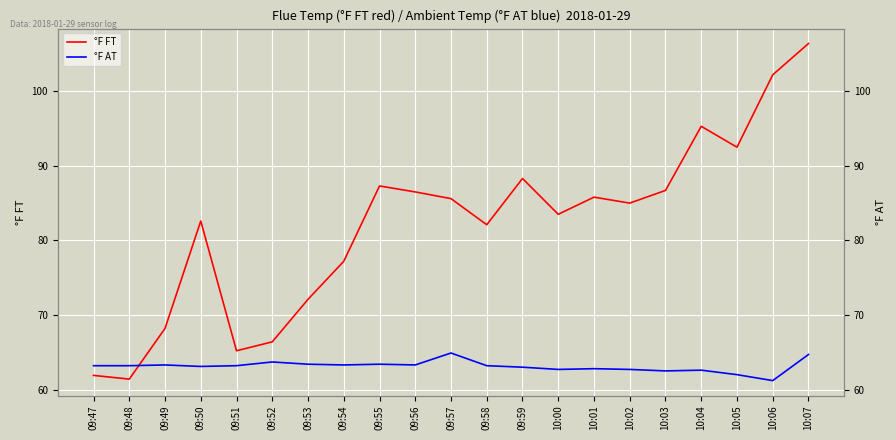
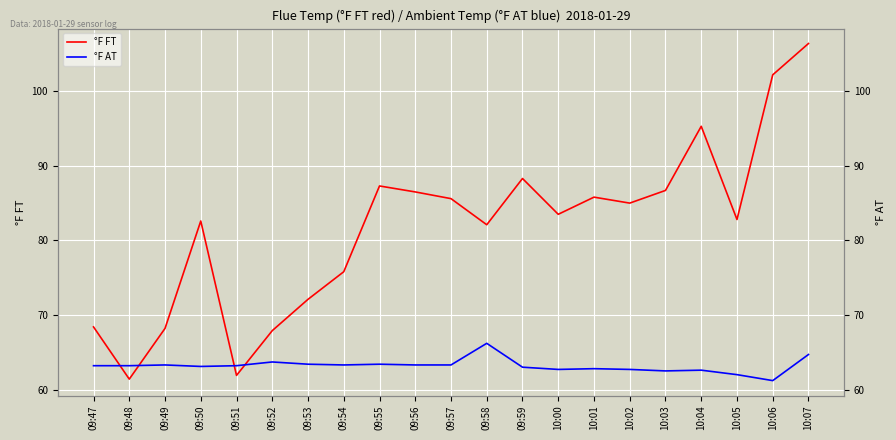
  {
    "°F FT": {
-     "09:47": 62,
+     "09:47": 68,
      "09:48": 61,
      "09:49": 68,
      "09:50": 83,
-     "09:51": 65,
-     "09:52": 66,
+     "09:51": 62,
+     "09:52": 68,
      "09:53": 72,
-     "09:54": 77,
+     "09:54": 76,
      "09:55": 87,
      "09:56": 87,
      "09:57": 86,
      "09:58": 82,
      "09:59": 88,
      "10:00": 84,
      "10:01": 86,
      "10:02": 85,
      "10:03": 87,
      "10:04": 95,
-     "10:05": 93,
+     "10:05": 83,
      "10:06": 102,
      "10:07": 106
    },
    "°F AT": {
      "09:47": 63,
      "09:48": 63,
      "09:49": 63,
      "09:50": 63,
      "09:51": 63,
      "09:52": 64,
      "09:53": 63,
      "09:54": 63,
      "09:55": 63,
      "09:56": 63,
-     "09:57": 65,
-     "09:58": 63,
+     "09:57": 63,
+     "09:58": 66,
      "09:59": 63,
      "10:00": 63,
      "10:01": 63,
      "10:02": 63,
      "10:03": 63,
      "10:04": 63,
      "10:05": 62,
      "10:06": 61,
      "10:07": 65
    }
  }
